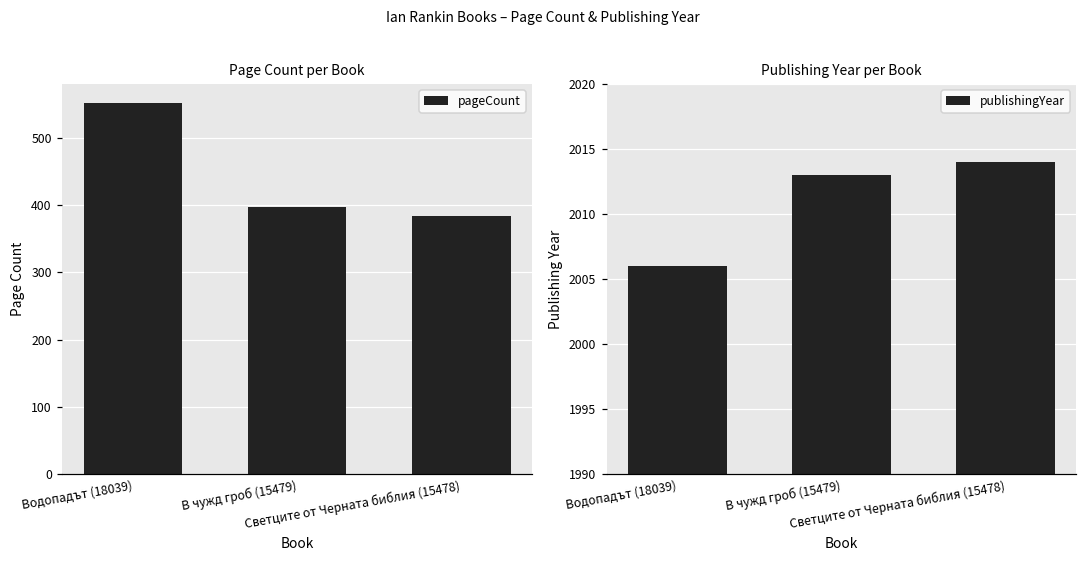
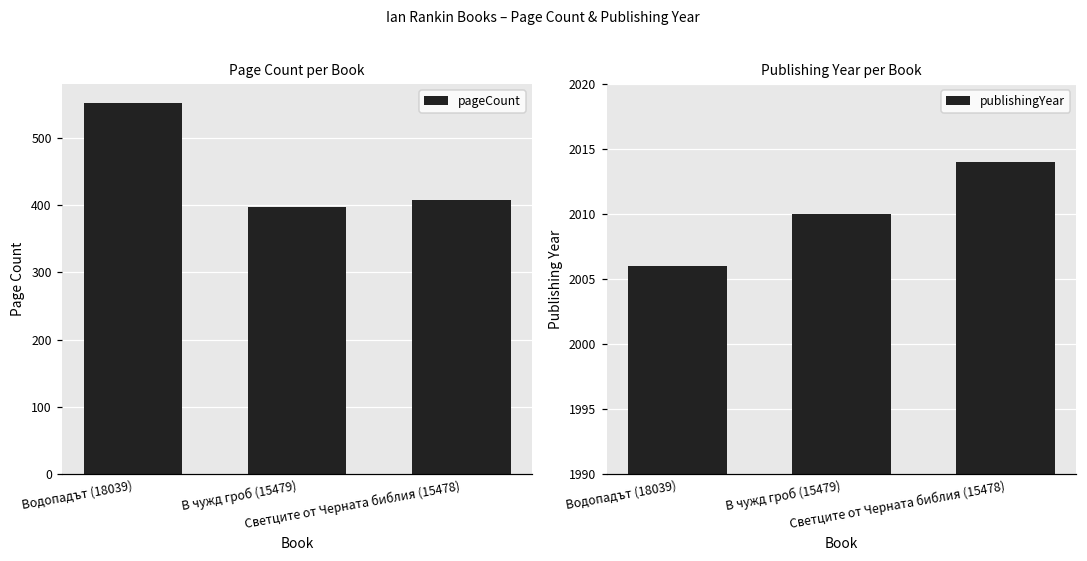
  {
    "Page Count per Book": {
      "Водопадът (18039)": 550,
      "В чужд гроб (15479)": 400,
-     "Светците от Черната библия (15478)": 380
+     "Светците от Черната библия (15478)": 410
    },
    "Publishing Year per Book": {
      "Водопадът (18039)": 2006,
-     "В чужд гроб (15479)": 2013,
+     "В чужд гроб (15479)": 2010,
      "Светците от Черната библия (15478)": 2014
    }
  }
